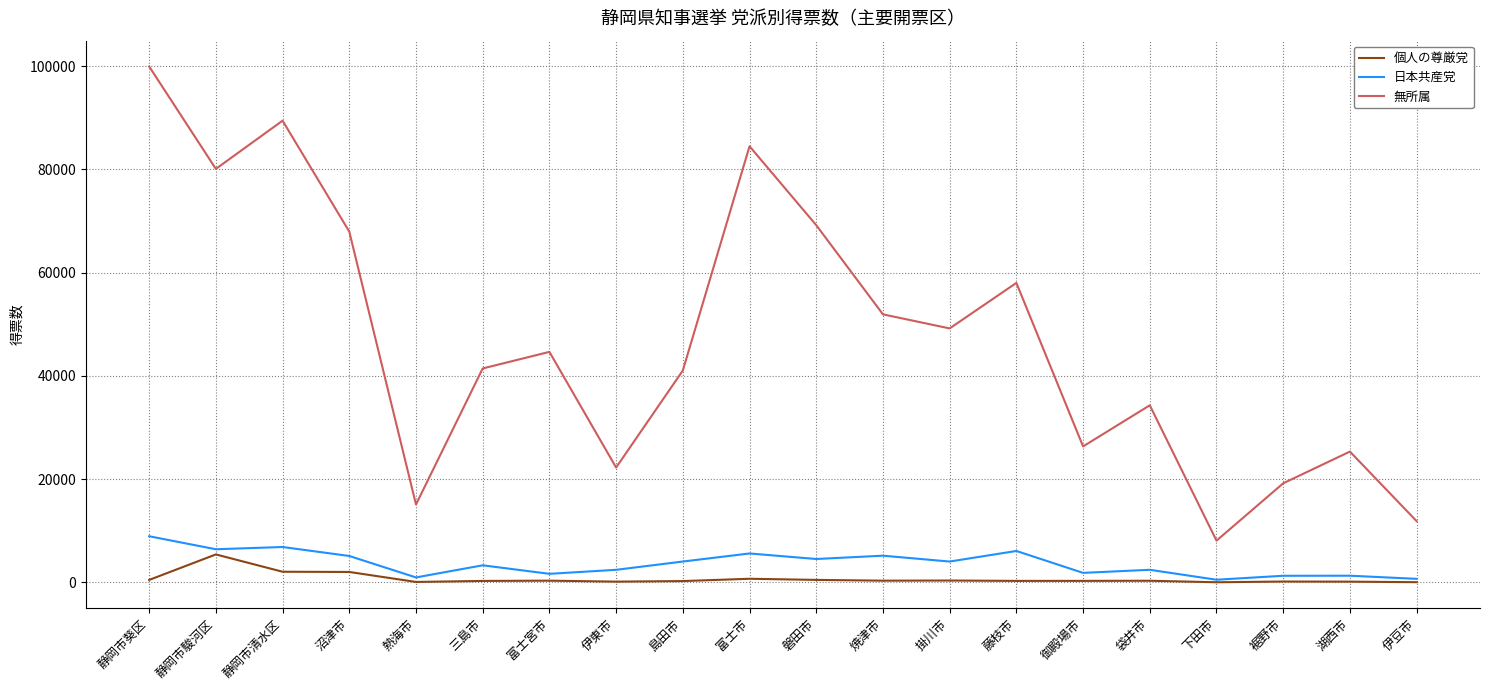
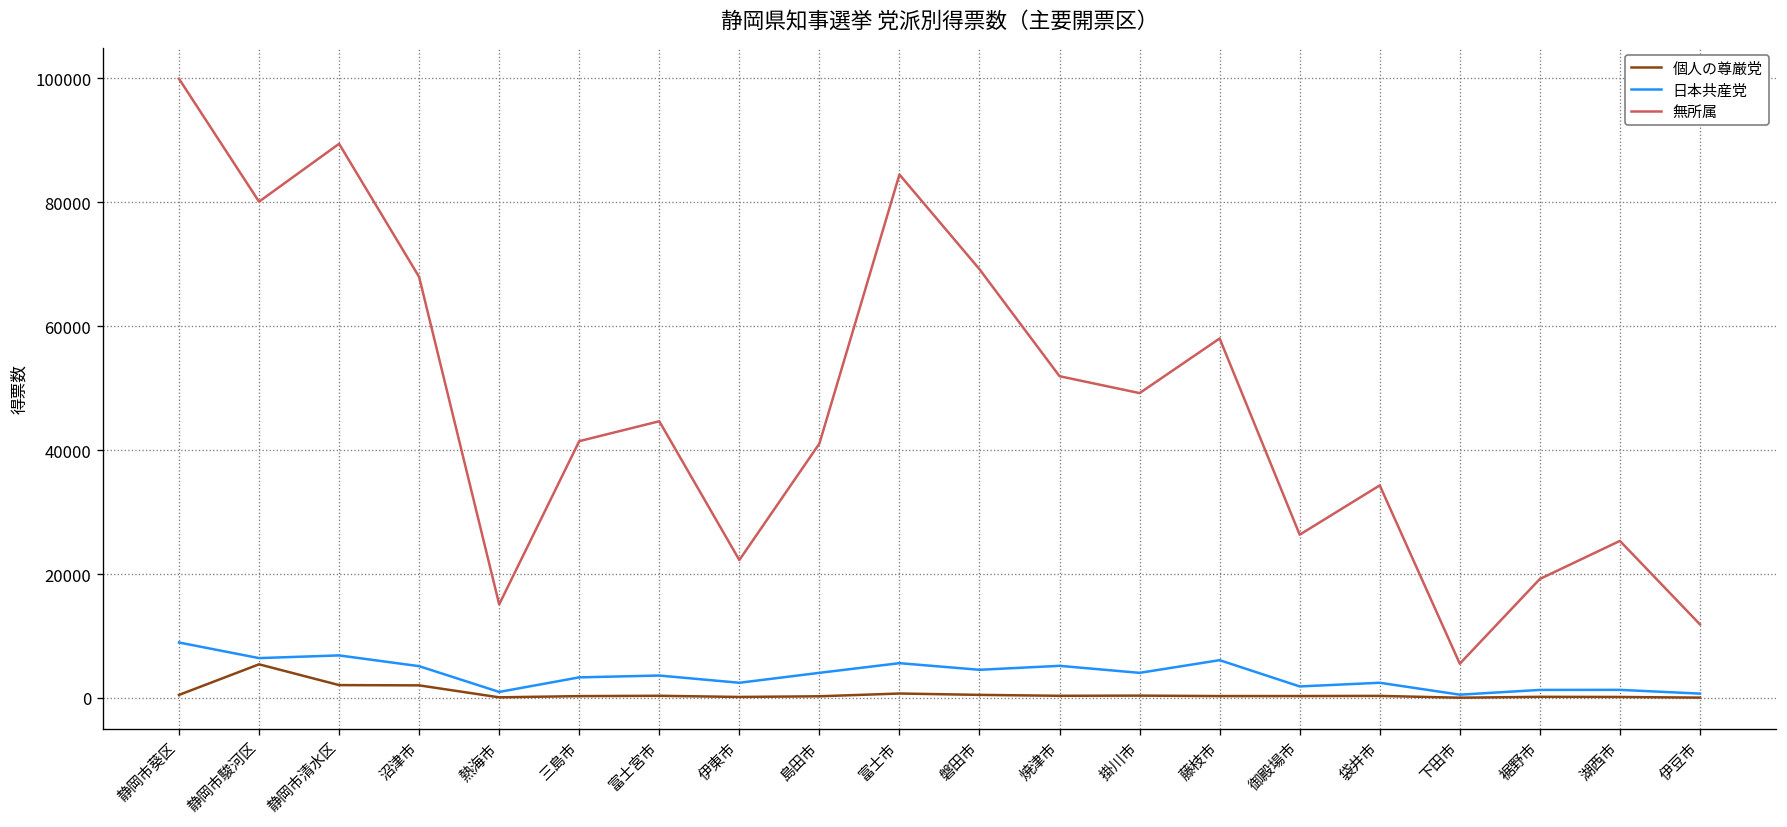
  {
    "個人の尊厳党": {
      "静岡市葵区": 0,
      "静岡市駿河区": 5000,
      "静岡市清水区": 2000,
      "沼津市": 2000,
      "熱海市": 0,
      "三島市": 0,
      "富士宮市": 0,
      "伊東市": 0,
      "島田市": 0,
      "富士市": 1000,
      "磐田市": 0,
      "焼津市": 0,
      "掛川市": 0,
      "藤枝市": 0,
      "御殿場市": 0,
      "袋井市": 0,
      "下田市": 0,
      "裾野市": 0,
      "湖西市": 0,
      "伊豆市": 0
    },
    "日本共産党": {
      "静岡市葵区": 9000,
      "静岡市駿河区": 6000,
      "静岡市清水区": 7000,
      "沼津市": 5000,
      "熱海市": 1000,
      "三島市": 3000,
-     "富士宮市": 2000,
+     "富士宮市": 4000,
      "伊東市": 2000,
      "島田市": 4000,
      "富士市": 6000,
      "磐田市": 5000,
      "焼津市": 5000,
      "掛川市": 4000,
      "藤枝市": 6000,
      "御殿場市": 2000,
      "袋井市": 2000,
      "下田市": 1000,
      "裾野市": 1000,
      "湖西市": 1000,
      "伊豆市": 1000
    },
    "無所属": {
      "静岡市葵区": 100000,
      "静岡市駿河区": 80000,
      "静岡市清水区": 89000,
      "沼津市": 68000,
      "熱海市": 15000,
      "三島市": 41000,
      "富士宮市": 45000,
      "伊東市": 22000,
      "島田市": 41000,
      "富士市": 84000,
      "磐田市": 69000,
      "焼津市": 52000,
      "掛川市": 49000,
      "藤枝市": 58000,
      "御殿場市": 26000,
      "袋井市": 34000,
-     "下田市": 8000,
+     "下田市": 6000,
      "裾野市": 19000,
      "湖西市": 25000,
      "伊豆市": 12000
    }
  }
